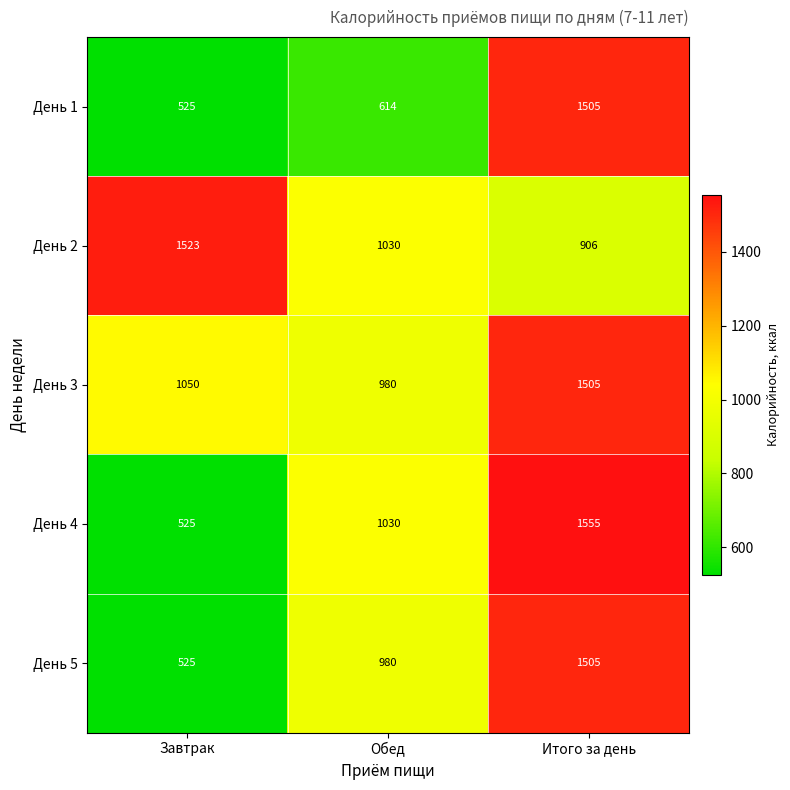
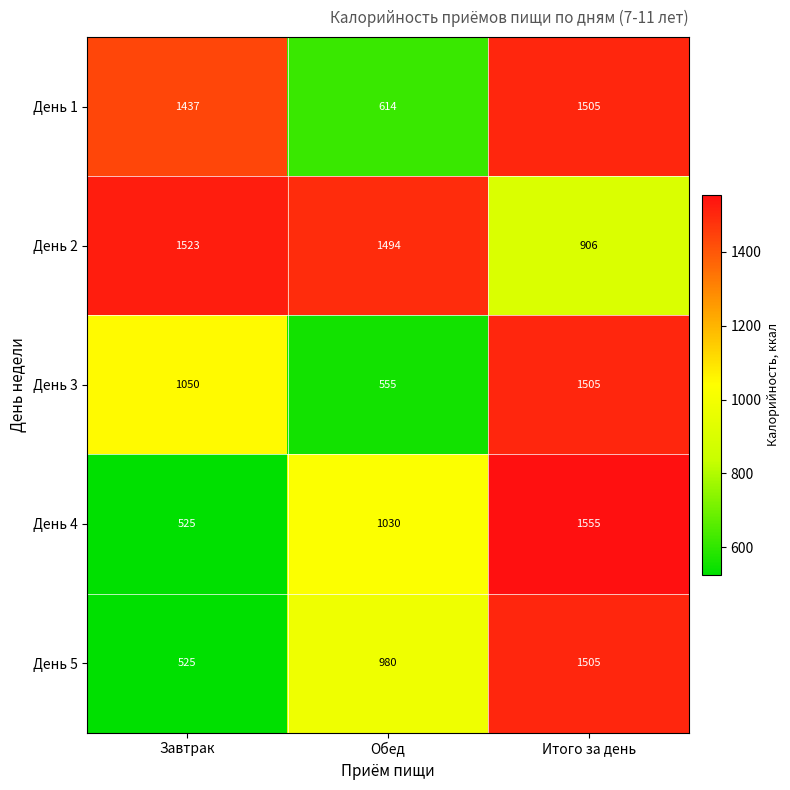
  {
    "День 1": {
-     "Завтрак": 525,
+     "Завтрак": 1437,
      "Обед": 614,
      "Итого за день": 1505
    },
    "День 2": {
      "Завтрак": 1523,
-     "Обед": 1030,
+     "Обед": 1494,
      "Итого за день": 906
    },
    "День 3": {
      "Завтрак": 1050,
-     "Обед": 980,
+     "Обед": 555,
      "Итого за день": 1505
    },
    "День 4": {
      "Завтрак": 525,
      "Обед": 1030,
      "Итого за день": 1555
    },
    "День 5": {
      "Завтрак": 525,
      "Обед": 980,
      "Итого за день": 1505
    }
  }
